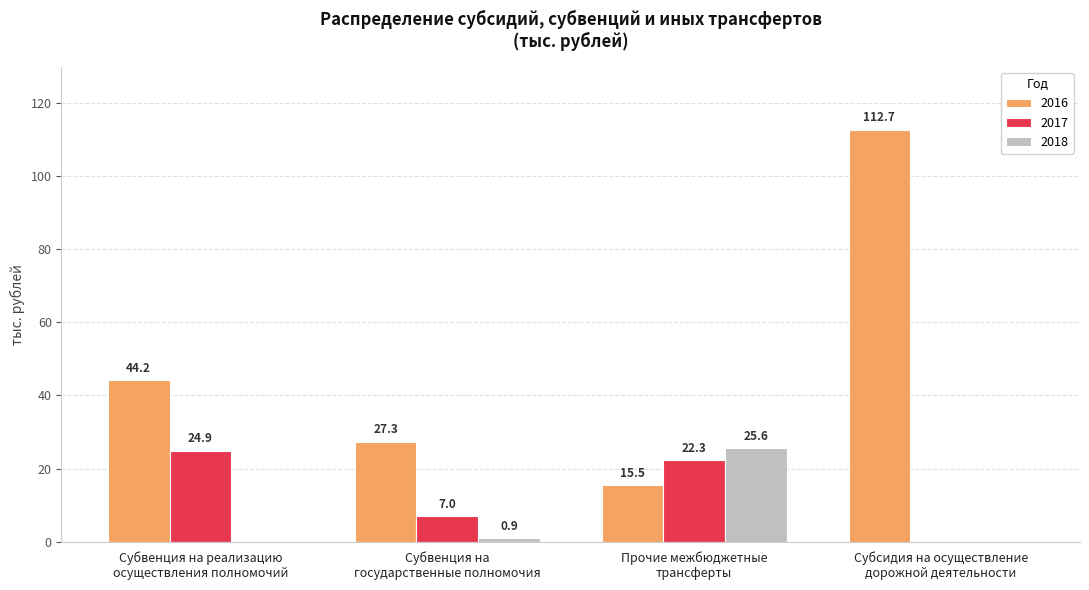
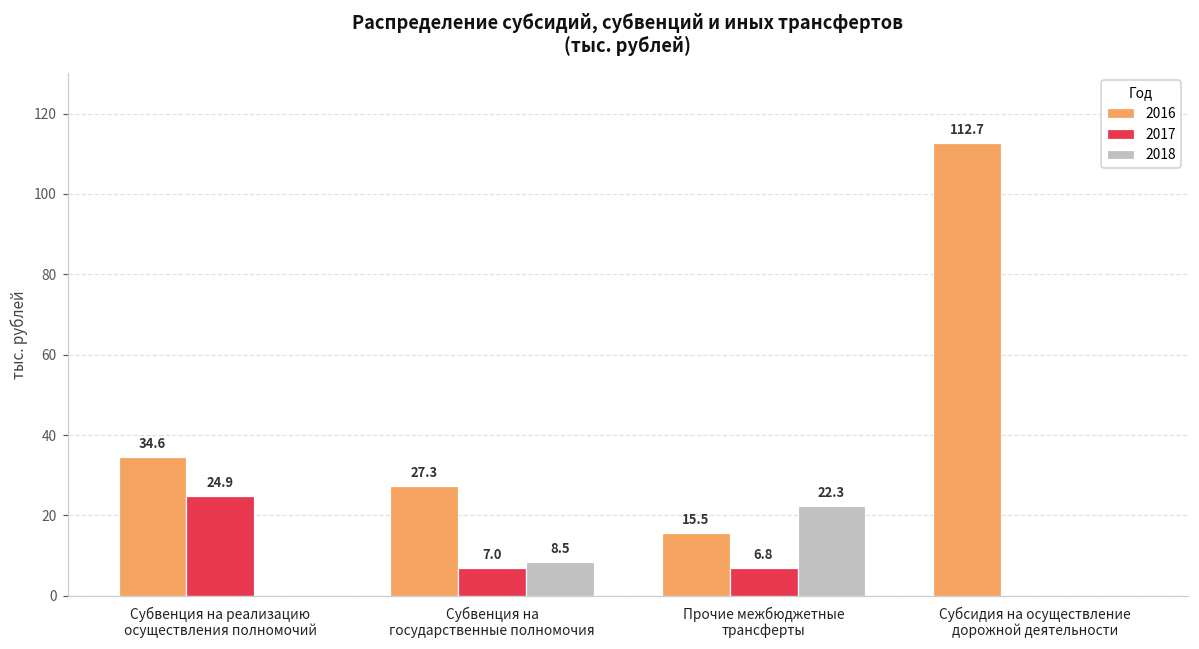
  {
    "2016": {
-     "Субвенция на реализацию осуществления полномочий": 44.2,
+     "Субвенция на реализацию осуществления полномочий": 34.6,
      "Субвенция на государственные полномочия": 27.3,
      "Прочие межбюджетные трансферты": 15.5,
      "Субсидия на осуществление дорожной деятельности": 112.7
    },
    "2017": {
      "Субвенция на реализацию осуществления полномочий": 24.9,
      "Субвенция на государственные полномочия": 7.0,
-     "Прочие межбюджетные трансферты": 22.3
+     "Прочие межбюджетные трансферты": 6.8
    },
    "2018": {
-     "Субвенция на государственные полномочия": 0.9,
-     "Прочие межбюджетные трансферты": 25.6
+     "Субвенция на государственные полномочия": 8.5,
+     "Прочие межбюджетные трансферты": 22.3
    }
  }
